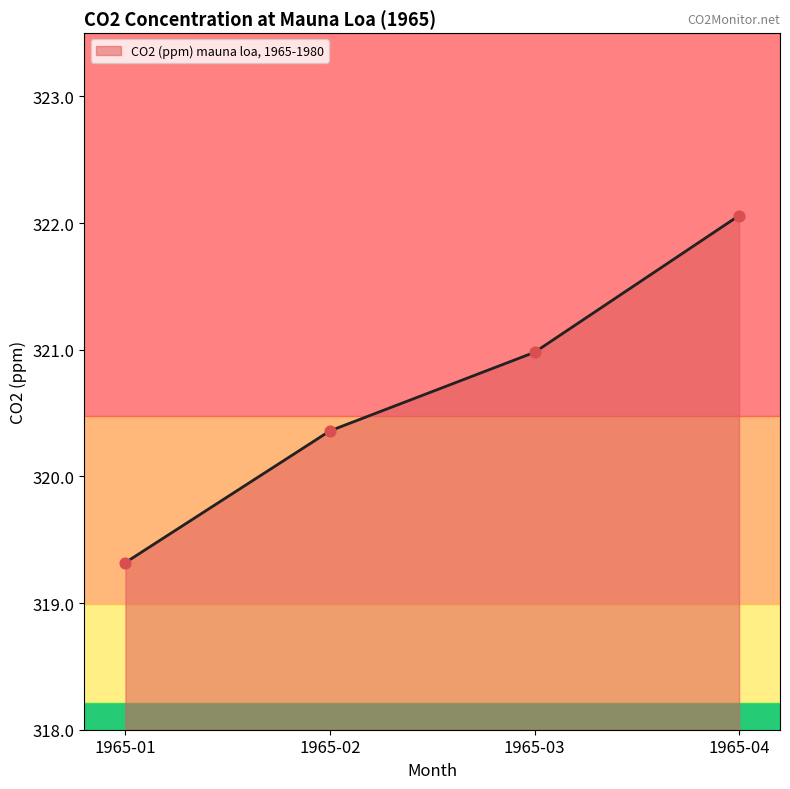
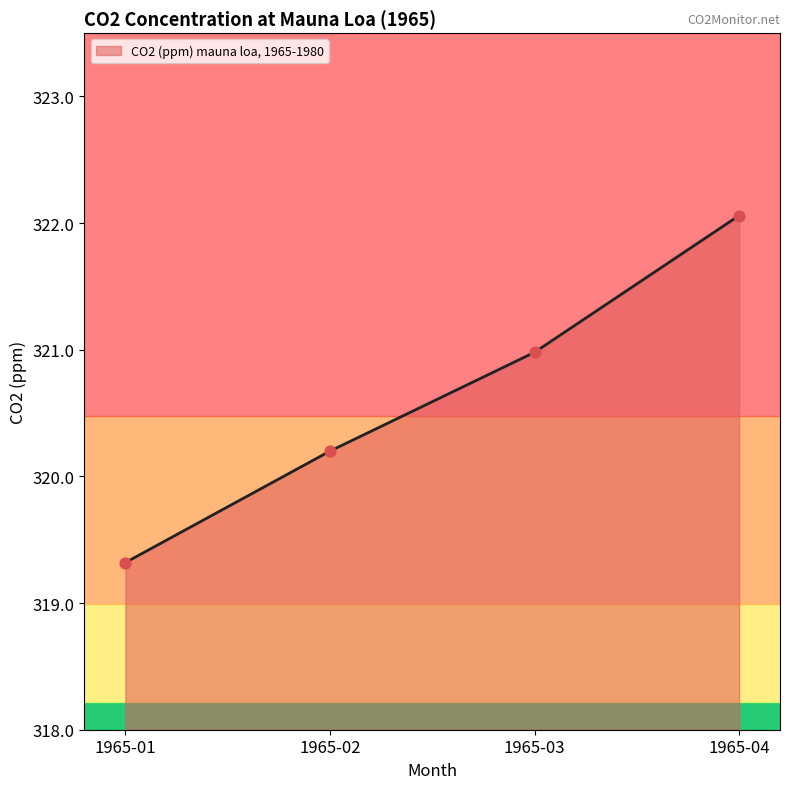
  {
    "1965-01": 319.32,
-   "1965-02": 320.36,
+   "1965-02": 320.20,
    "1965-03": 320.98,
    "1965-04": 322.06
  }
